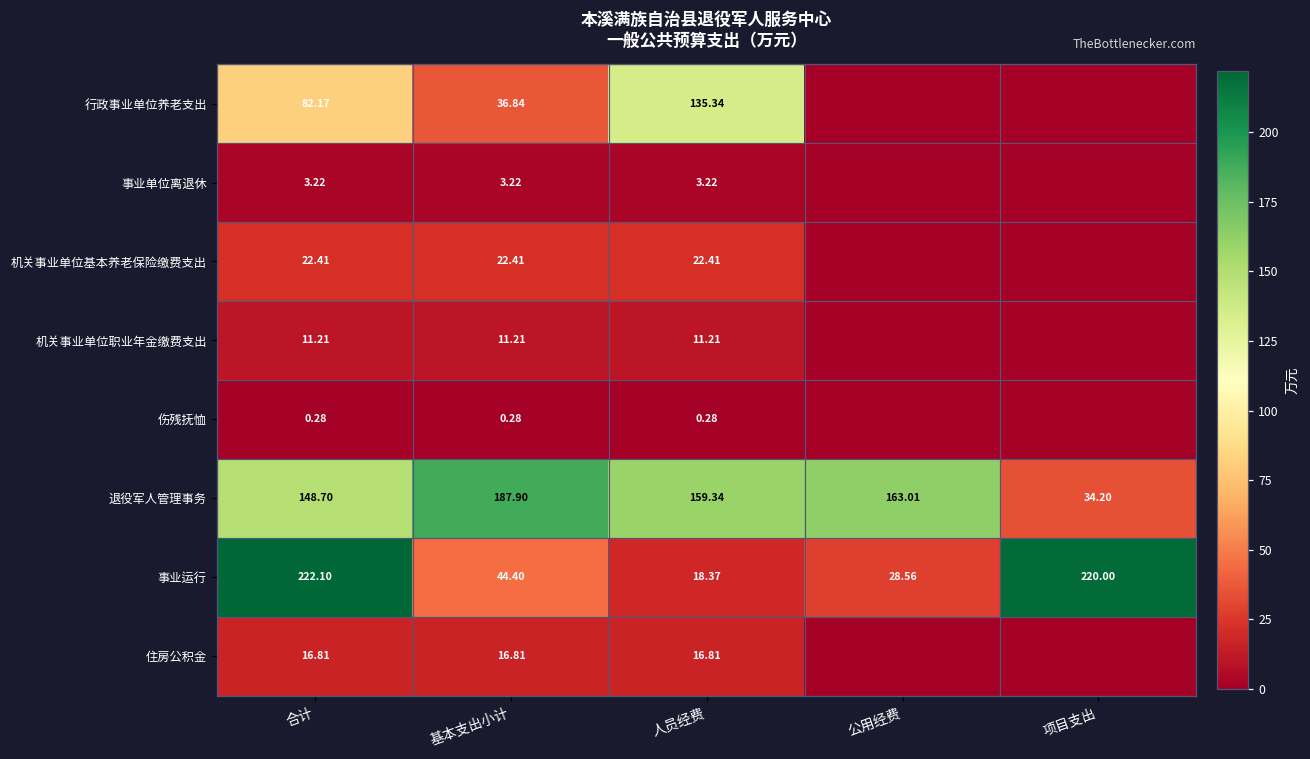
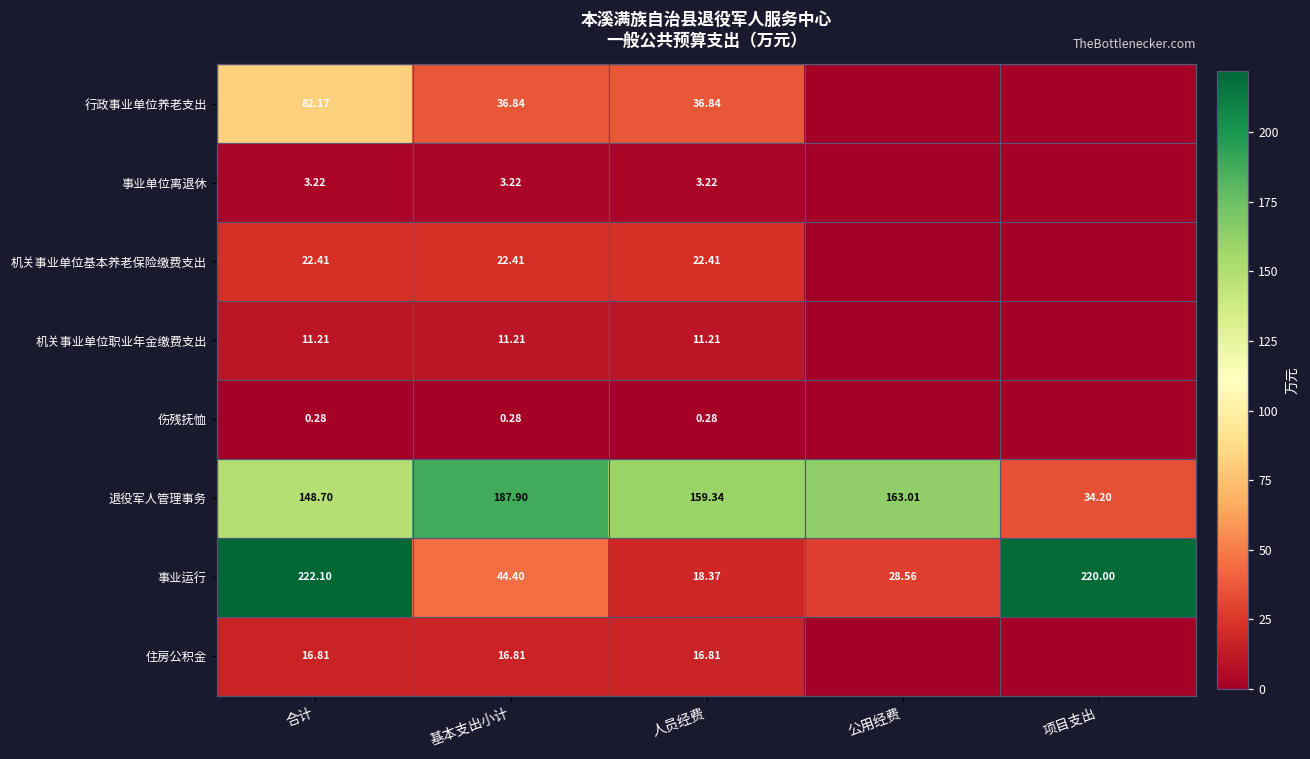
  {
    "行政事业单位养老支出": {
      "合计": 82.17,
      "基本支出小计": 36.84,
-     "人员经费": 135.34
+     "人员经费": 36.84
    },
    "事业单位离退休": {
      "合计": 3.22,
      "基本支出小计": 3.22,
      "人员经费": 3.22
    },
    "机关事业单位基本养老保险缴费支出": {
      "合计": 22.41,
      "基本支出小计": 22.41,
      "人员经费": 22.41
    },
    "机关事业单位职业年金缴费支出": {
      "合计": 11.21,
      "基本支出小计": 11.21,
      "人员经费": 11.21
    },
    "伤残抚恤": {
      "合计": 0.28,
      "基本支出小计": 0.28,
      "人员经费": 0.28
    },
    "退役军人管理事务": {
      "合计": 148.70,
      "基本支出小计": 187.90,
      "人员经费": 159.34,
      "公用经费": 163.01,
      "项目支出": 34.20
    },
    "事业运行": {
      "合计": 222.10,
      "基本支出小计": 44.40,
      "人员经费": 18.37,
      "公用经费": 28.56,
      "项目支出": 220.00
    },
    "住房公积金": {
      "合计": 16.81,
      "基本支出小计": 16.81,
      "人员经费": 16.81
    }
  }
